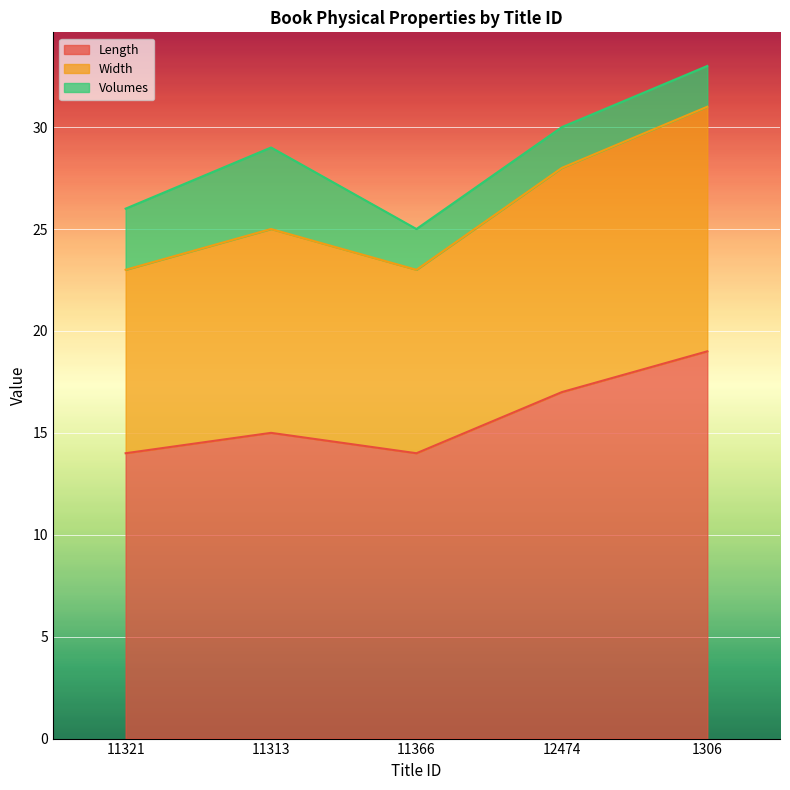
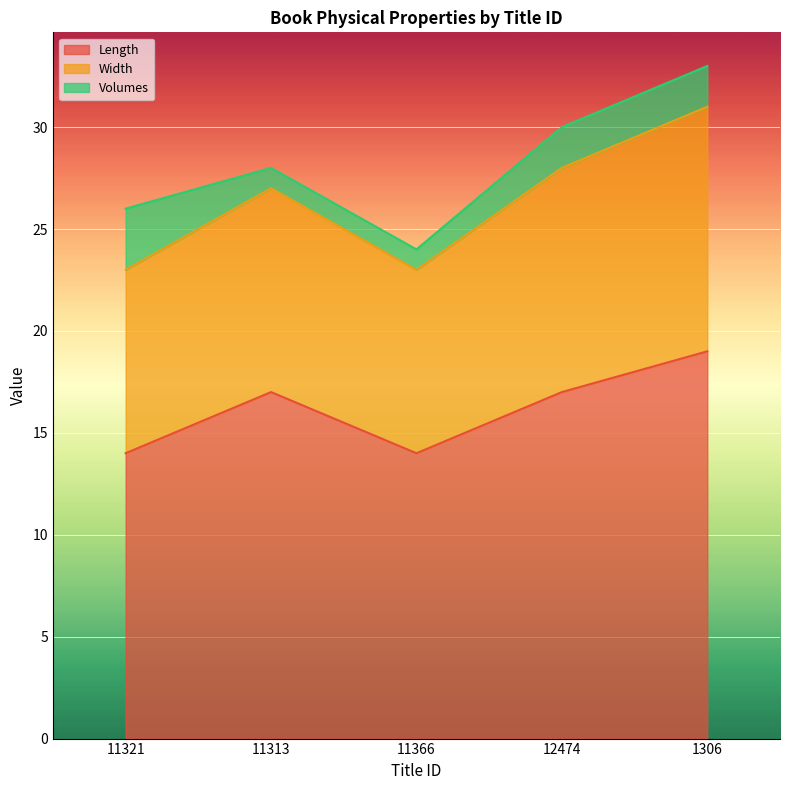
  {
    "Length": {
      "11321": 14,
-     "11313": 15,
+     "11313": 17,
      "11366": 14,
      "12474": 17,
      "1306": 19
    },
    "Width": {
      "11321": 9,
      "11313": 10,
      "11366": 9,
      "12474": 11,
      "1306": 12
    },
    "Volumes": {
      "11321": 3,
-     "11313": 4,
-     "11366": 2,
+     "11313": 1,
+     "11366": 1,
      "12474": 2,
      "1306": 2
    }
  }
